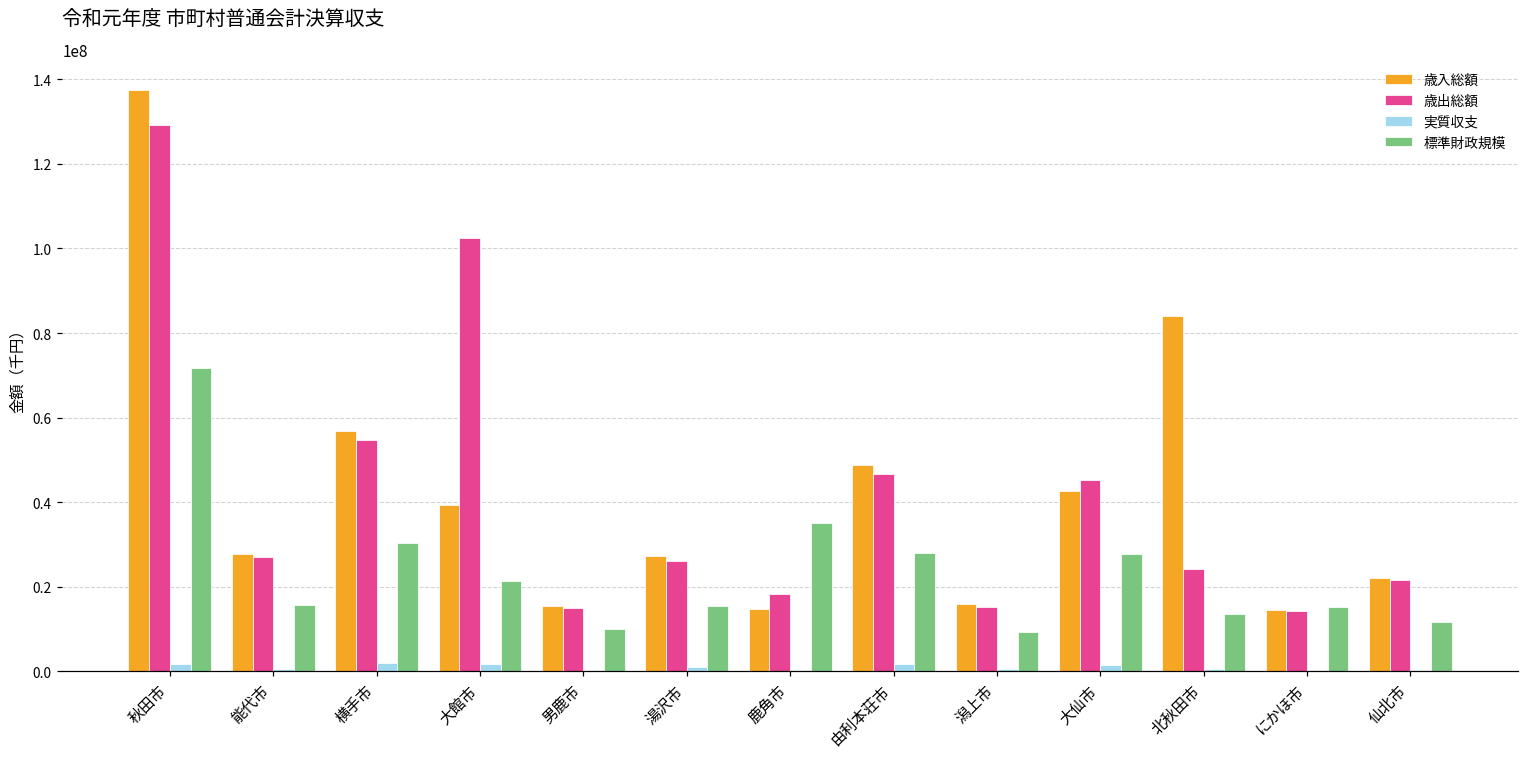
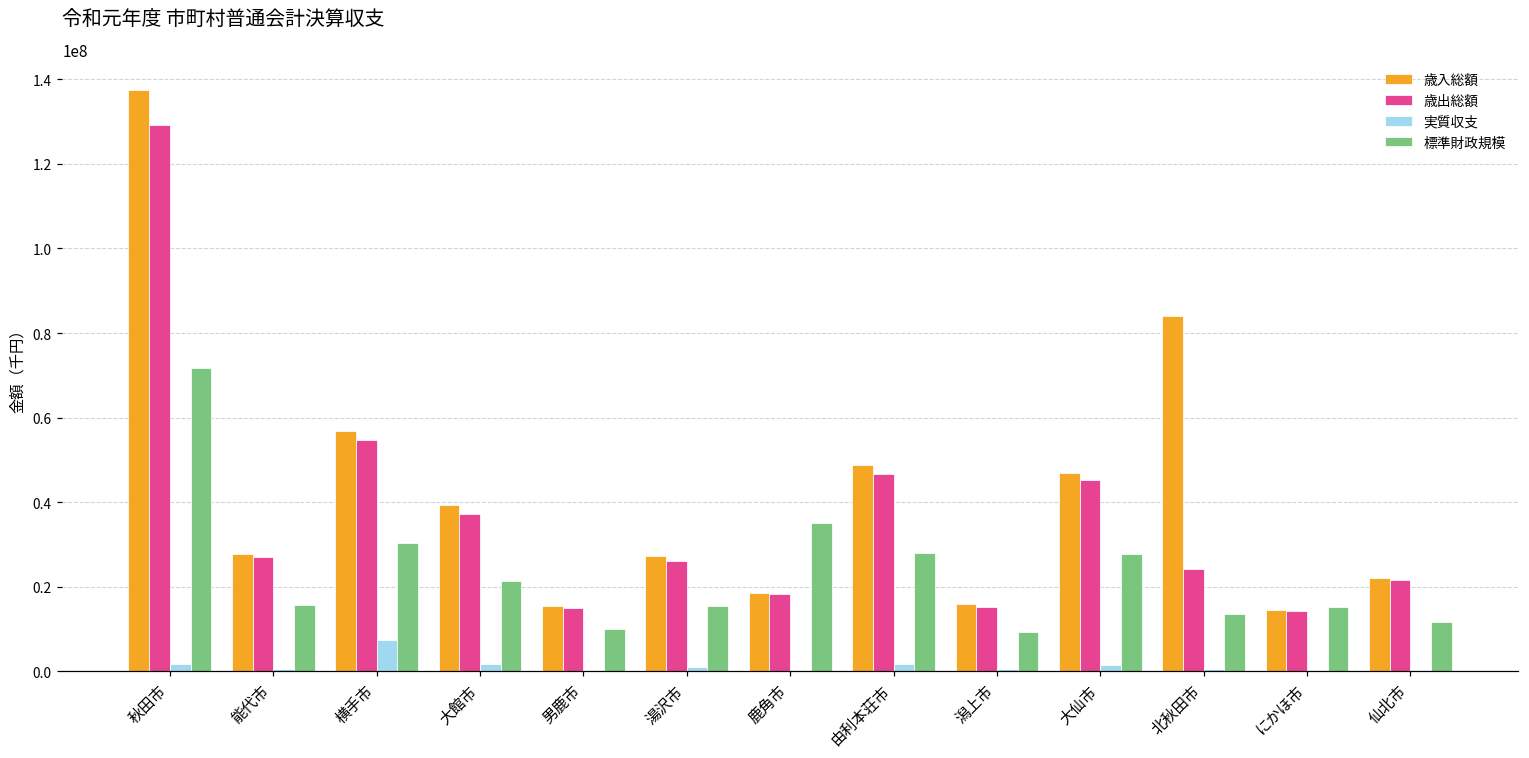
  {
    "歳入総額": {
      "秋田市": 138000000,
      "能代市": 28000000,
      "横手市": 57000000,
      "大館市": 39000000,
      "男鹿市": 15000000,
      "湯沢市": 27000000,
-     "鹿角市": 15000000,
+     "鹿角市": 19000000,
      "由利本荘市": 49000000,
      "潟上市": 16000000,
-     "大仙市": 43000000,
+     "大仙市": 47000000,
      "北秋田市": 84000000,
      "にかほ市": 15000000,
      "仙北市": 22000000
    },
    "歳出総額": {
      "秋田市": 129000000,
      "能代市": 27000000,
      "横手市": 55000000,
-     "大館市": 103000000,
+     "大館市": 37000000,
      "男鹿市": 15000000,
      "湯沢市": 26000000,
      "鹿角市": 18000000,
      "由利本荘市": 47000000,
      "潟上市": 15000000,
      "大仙市": 45000000,
      "北秋田市": 24000000,
      "にかほ市": 14000000,
      "仙北市": 22000000
    },
    "実質収支": {
      "秋田市": 2000000,
      "能代市": 1000000,
-     "横手市": 2000000,
+     "横手市": 7000000,
      "大館市": 2000000,
      "湯沢市": 1000000,
      "由利本荘市": 2000000,
      "大仙市": 2000000
    },
    "標準財政規模": {
      "秋田市": 72000000,
      "能代市": 16000000,
      "横手市": 30000000,
      "大館市": 21000000,
      "男鹿市": 10000000,
      "湯沢市": 15000000,
      "鹿角市": 35000000,
      "由利本荘市": 28000000,
      "潟上市": 9000000,
      "大仙市": 28000000,
      "北秋田市": 14000000,
      "にかほ市": 15000000,
      "仙北市": 12000000
    }
  }
